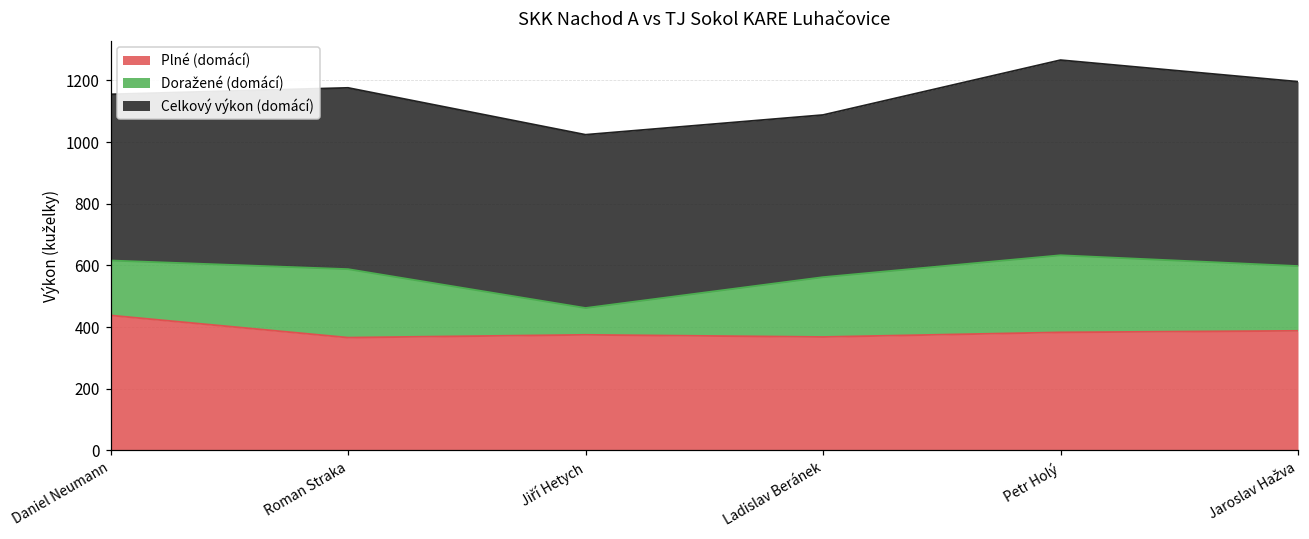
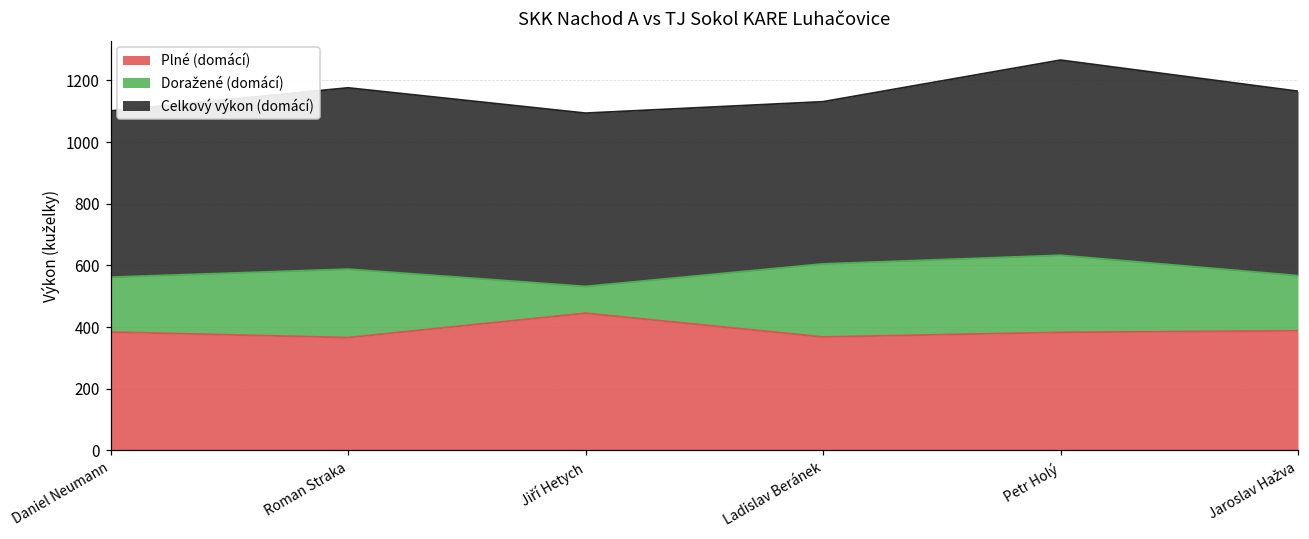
  {
    "Plné (domácí)": {
-     "Daniel Neumann": 440,
+     "Daniel Neumann": 380,
      "Roman Straka": 370,
-     "Jiří Hetych": 380,
+     "Jiří Hetych": 450,
      "Ladislav Beránek": 370,
      "Petr Holý": 380,
      "Jaroslav Hažva": 390
    },
    "Doražené (domácí)": {
      "Daniel Neumann": 180,
      "Roman Straka": 220,
      "Jiří Hetych": 90,
-     "Ladislav Beránek": 190,
+     "Ladislav Beránek": 240,
      "Petr Holý": 250,
-     "Jaroslav Hažva": 210
+     "Jaroslav Hažva": 180
    },
    "Celkový výkon (domácí)": {
      "Daniel Neumann": 540,
      "Roman Straka": 590,
      "Jiří Hetych": 560,
      "Ladislav Beránek": 530,
      "Petr Holý": 630,
      "Jaroslav Hažva": 600
    }
  }
